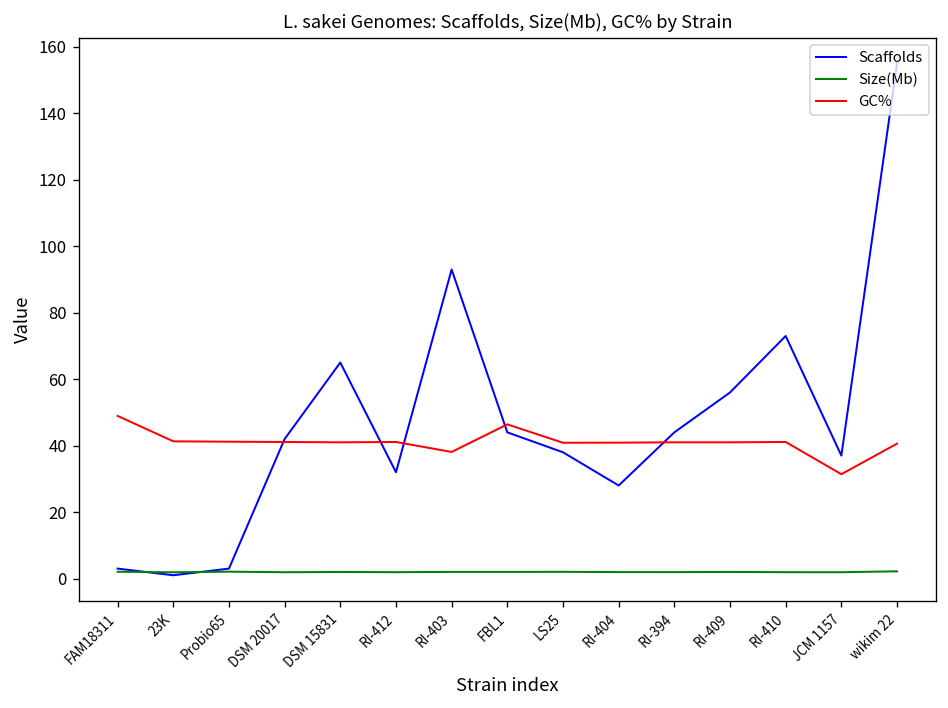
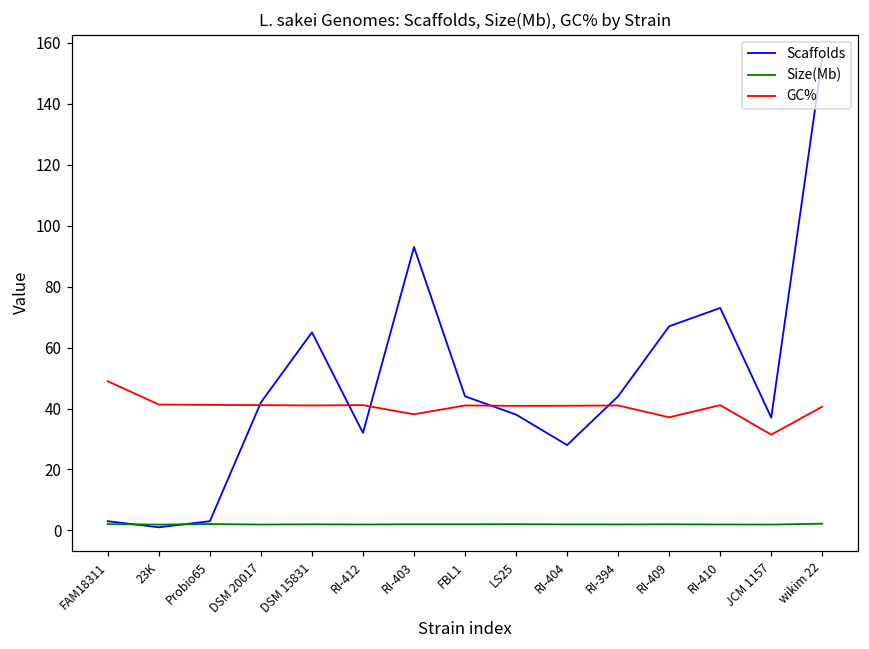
  {
    "Scaffolds": {
      "FAM18311": 3,
      "Probio65": 3,
      "DSM 15831": 65,
      "RI-412": 32,
      "RI-403": 93,
      "FBL1": 44,
      "LS25": 38,
      "RI-404": 28,
      "RI-394": 44,
-     "RI-409": 56,
+     "RI-409": 67,
      "RI-410": 73,
      "JCM 1157": 37
    },
    "Size(Mb)": {
      "FAM18311": 2,
      "Probio65": 2,
      "DSM 20017": 2,
      "DSM 15831": 2,
      "RI-412": 2,
      "RI-403": 2,
      "FBL1": 2,
      "LS25": 2,
      "RI-404": 2,
      "RI-394": 2,
      "RI-409": 2,
      "RI-410": 2,
      "JCM 1157": 2,
      "wikim 22": 2
    },
    "GC%": {
      "FAM18311": 49,
      "23K": 41,
      "Probio65": 41,
      "DSM 15831": 41,
      "RI-412": 41,
      "RI-403": 38,
-     "FBL1": 46,
+     "FBL1": 41,
      "LS25": 41,
      "RI-404": 41,
      "RI-394": 41,
-     "RI-409": 41,
+     "RI-409": 37,
      "RI-410": 41,
      "JCM 1157": 31,
      "wikim 22": 41
    }
  }
